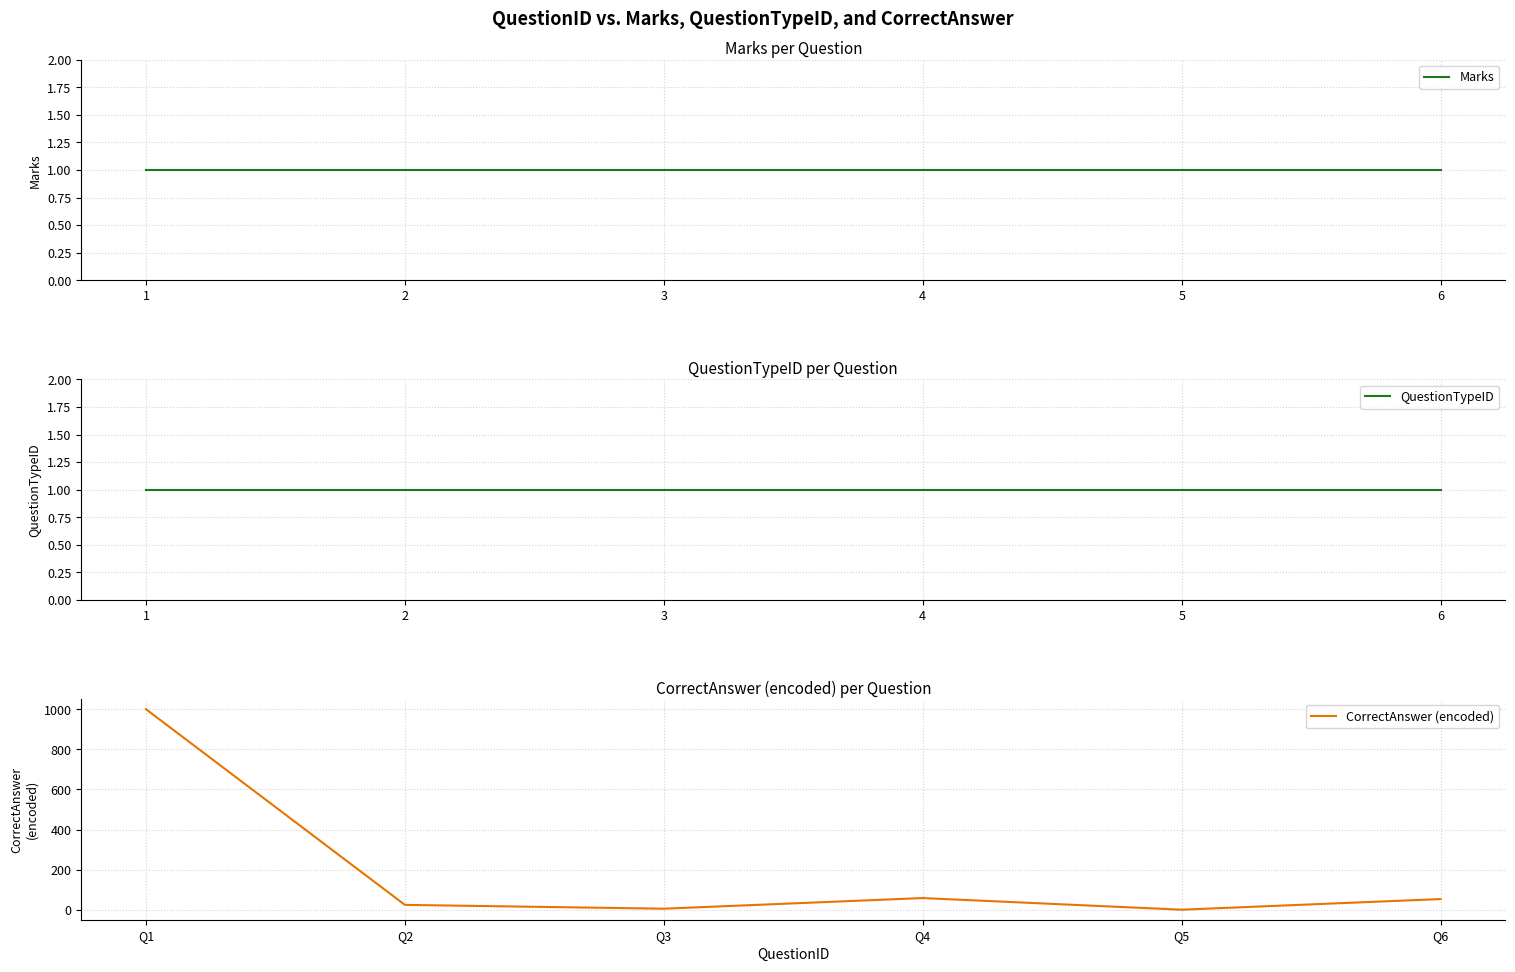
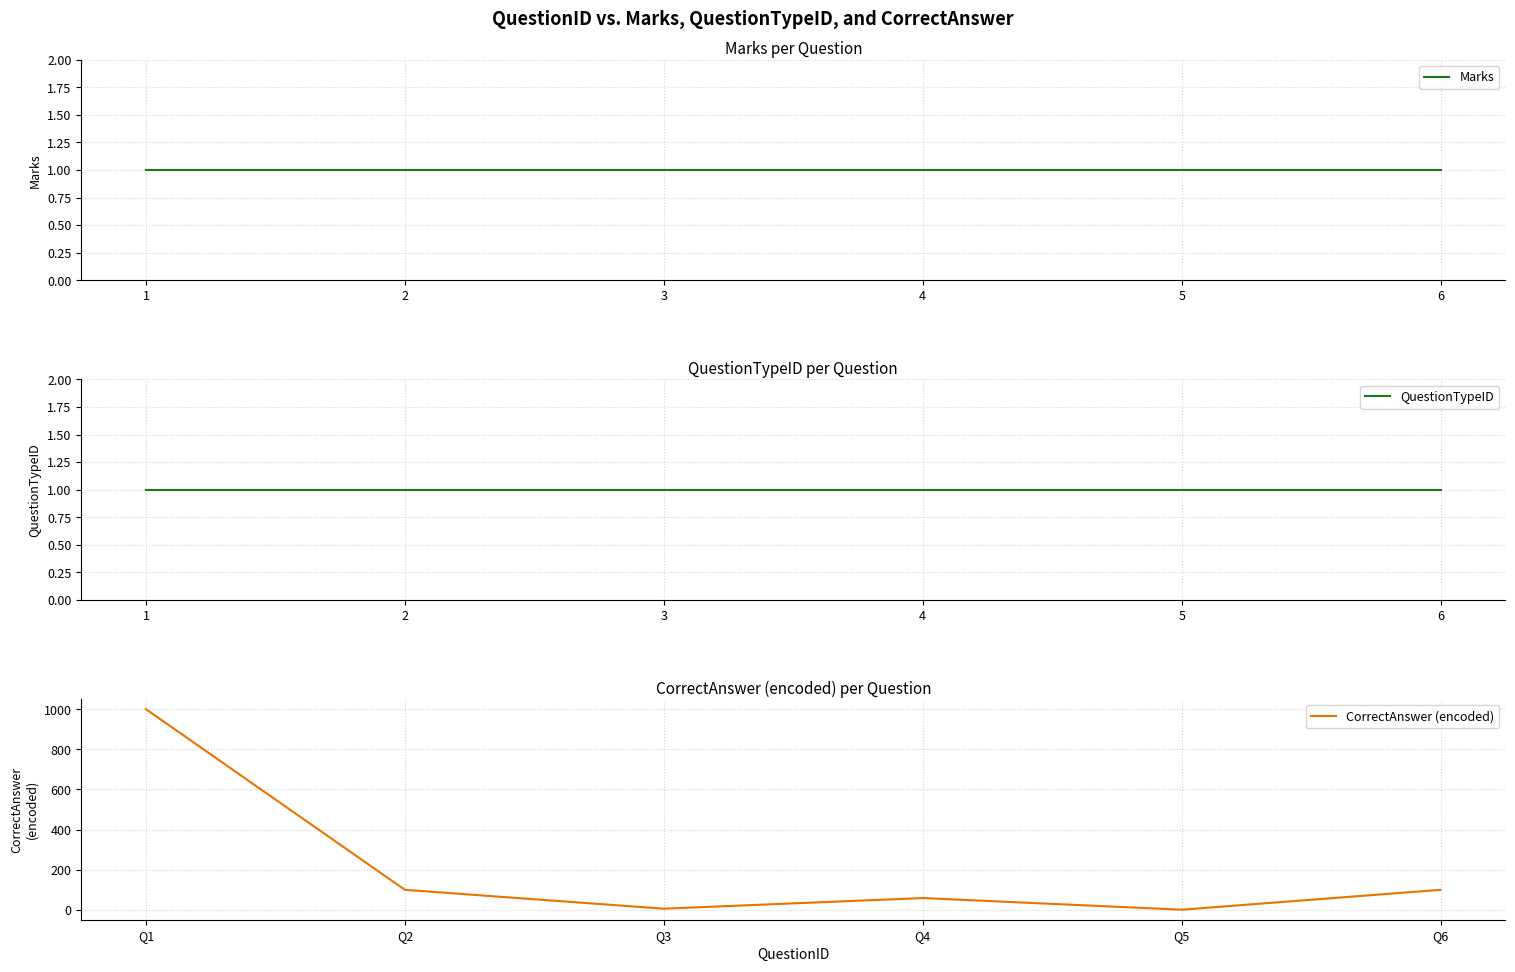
  {
    "Marks per Question": {
      "1": 1.00,
      "2": 1.00,
      "3": 1.00,
      "4": 1.00,
      "5": 1.00,
      "6": 1.00
    },
    "QuestionTypeID per Question": {
      "1": 1.00,
      "2": 1.00,
      "3": 1.00,
      "4": 1.00,
      "5": 1.00,
      "6": 1.00
    },
    "CorrectAnswer (encoded) per Question": {
      "Q1": 1000,
-     "Q2": 30,
+     "Q2": 100,
      "Q3": 10,
      "Q4": 60,
      "Q5": 0,
-     "Q6": 50
+     "Q6": 100
    }
  }
